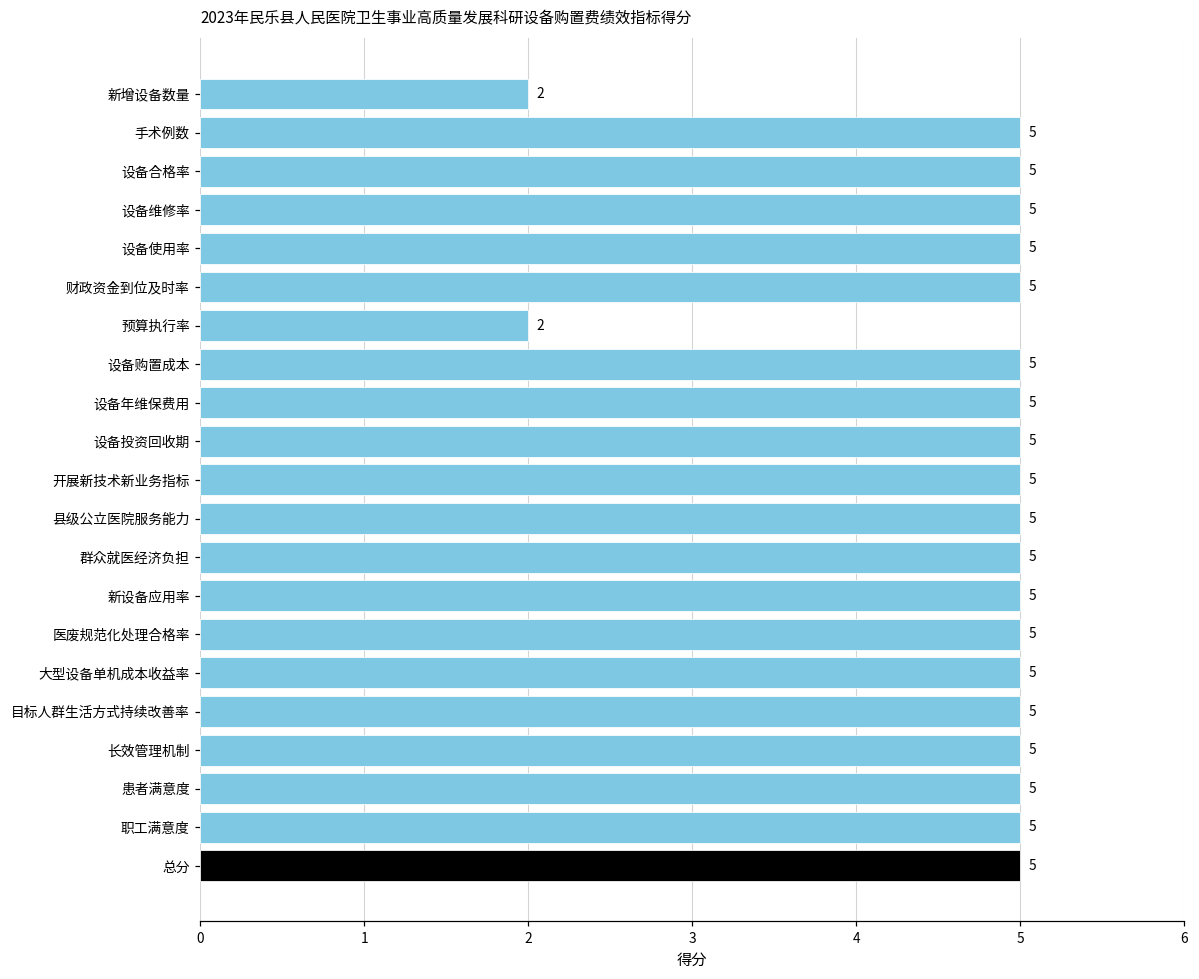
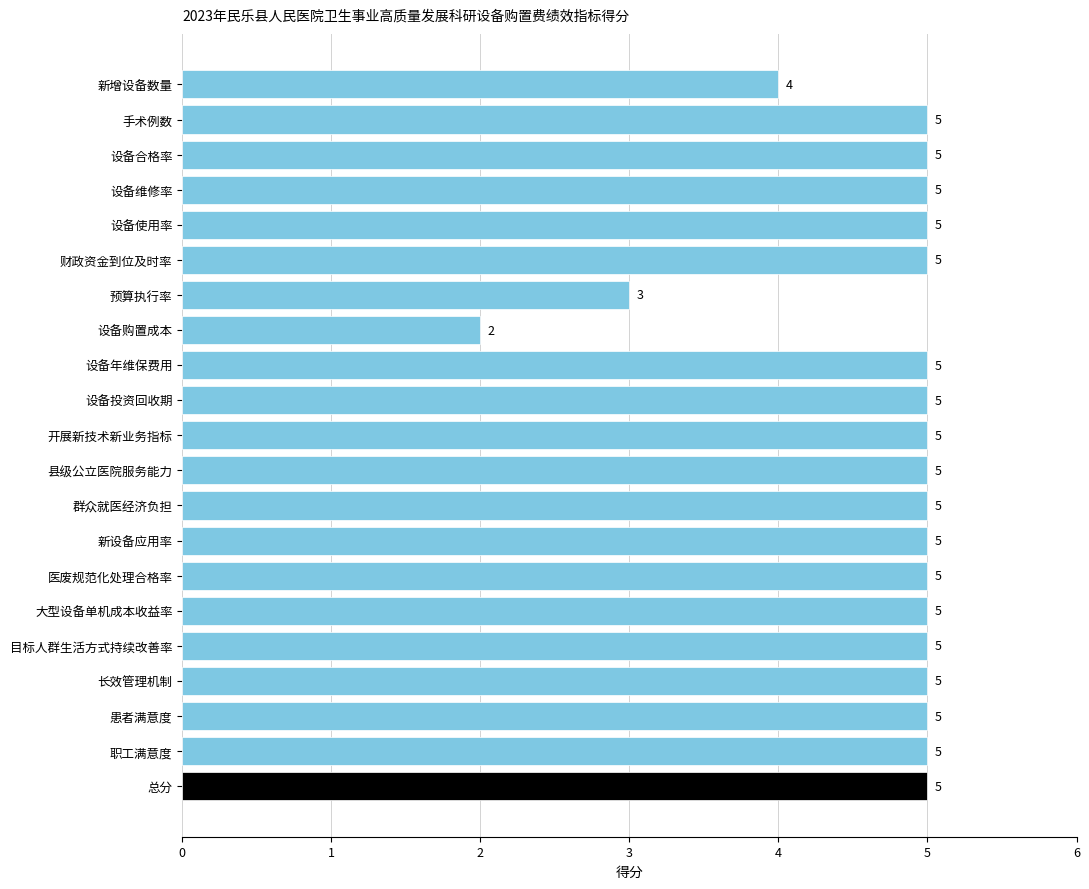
  {
-   "新增设备数量": 2,
+   "新增设备数量": 4,
    "手术例数": 5,
    "设备合格率": 5,
    "设备维修率": 5,
    "设备使用率": 5,
    "财政资金到位及时率": 5,
-   "预算执行率": 2,
-   "设备购置成本": 5,
+   "预算执行率": 3,
+   "设备购置成本": 2,
    "设备年维保费用": 5,
    "设备投资回收期": 5,
    "开展新技术新业务指标": 5,
    "县级公立医院服务能力": 5,
    "群众就医经济负担": 5,
    "新设备应用率": 5,
    "医废规范化处理合格率": 5,
    "大型设备单机成本收益率": 5,
    "目标人群生活方式持续改善率": 5,
    "长效管理机制": 5,
    "患者满意度": 5,
    "职工满意度": 5,
    "总分": 5
  }
